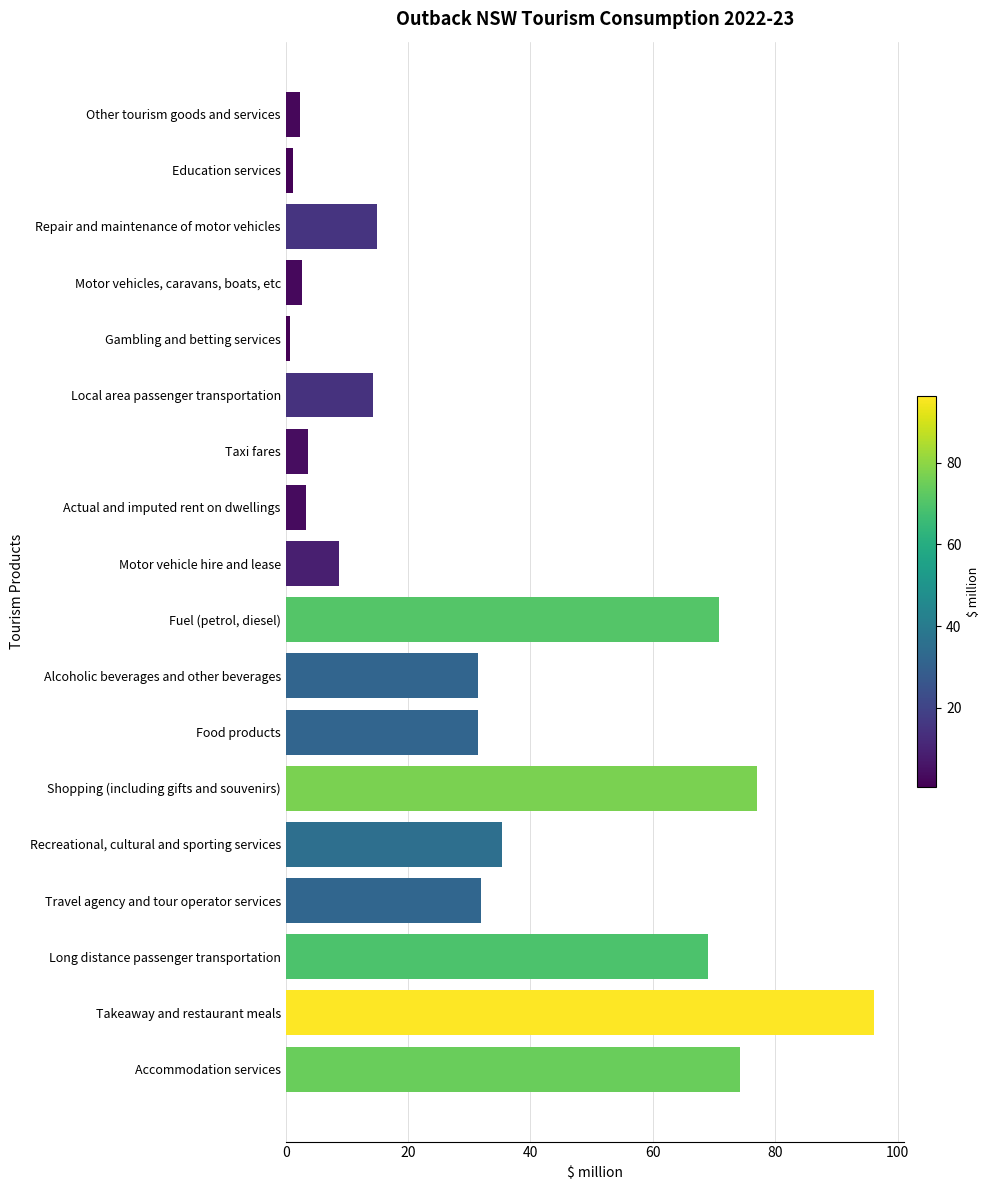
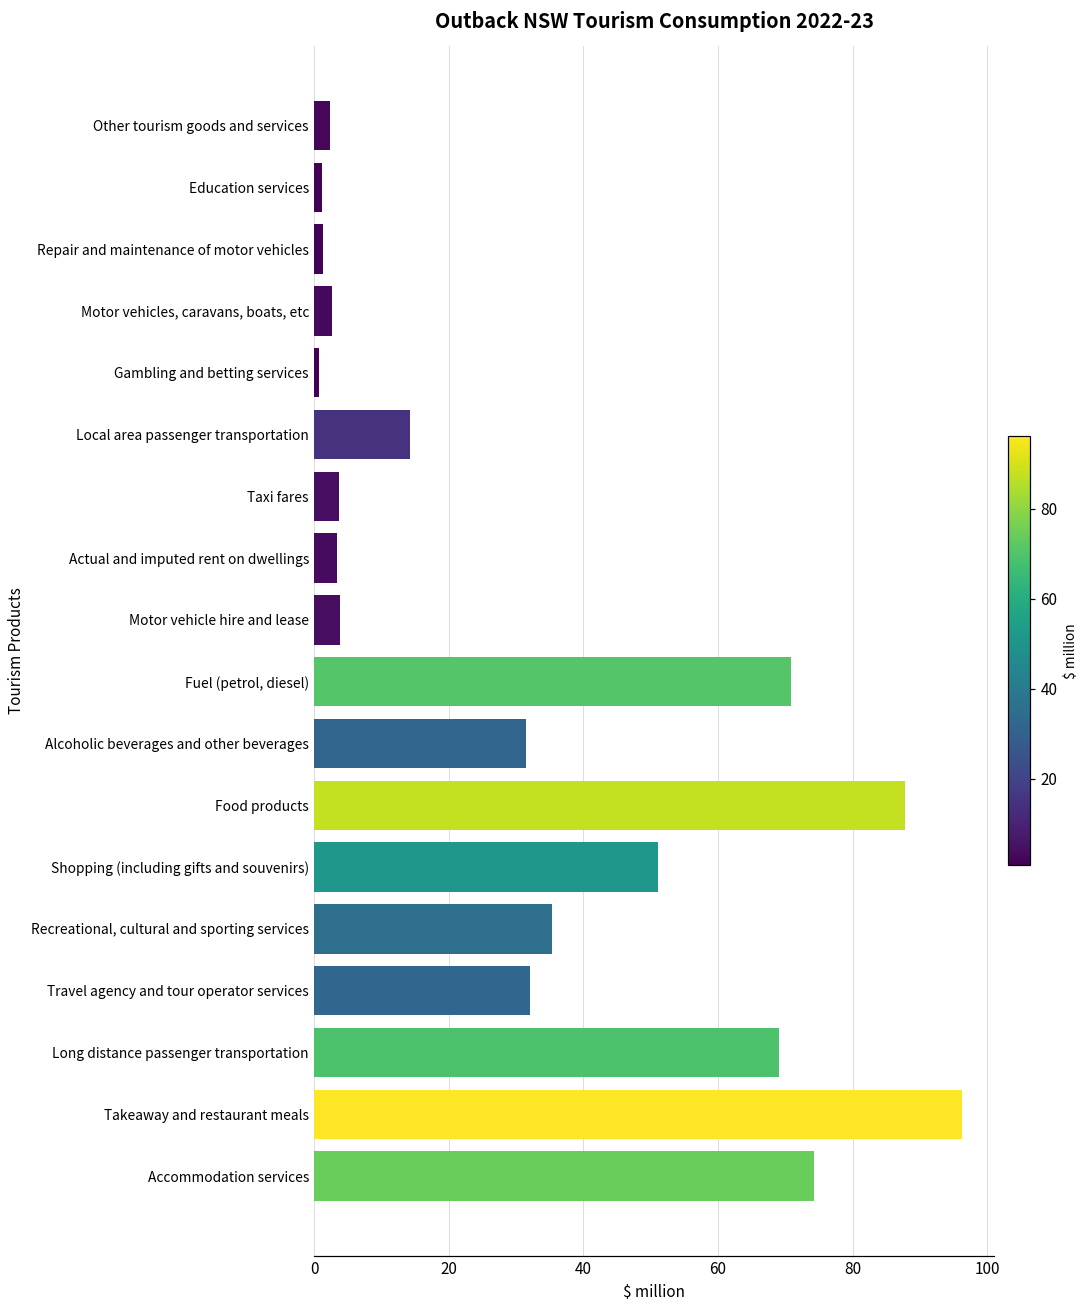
  {
    "Other tourism goods and services": 2,
    "Education services": 1,
-   "Repair and maintenance of motor vehicles": 15,
+   "Repair and maintenance of motor vehicles": 1,
    "Motor vehicles, caravans, boats, etc": 3,
    "Gambling and betting services": 1,
    "Local area passenger transportation": 14,
    "Taxi fares": 4,
    "Actual and imputed rent on dwellings": 3,
-   "Motor vehicle hire and lease": 9,
+   "Motor vehicle hire and lease": 4,
    "Fuel (petrol, diesel)": 71,
    "Alcoholic beverages and other beverages": 32,
-   "Food products": 32,
-   "Shopping (including gifts and souvenirs)": 77,
+   "Food products": 88,
+   "Shopping (including gifts and souvenirs)": 51,
    "Recreational, cultural and sporting services": 35,
    "Travel agency and tour operator services": 32,
    "Long distance passenger transportation": 69,
    "Takeaway and restaurant meals": 96,
    "Accommodation services": 74
  }
